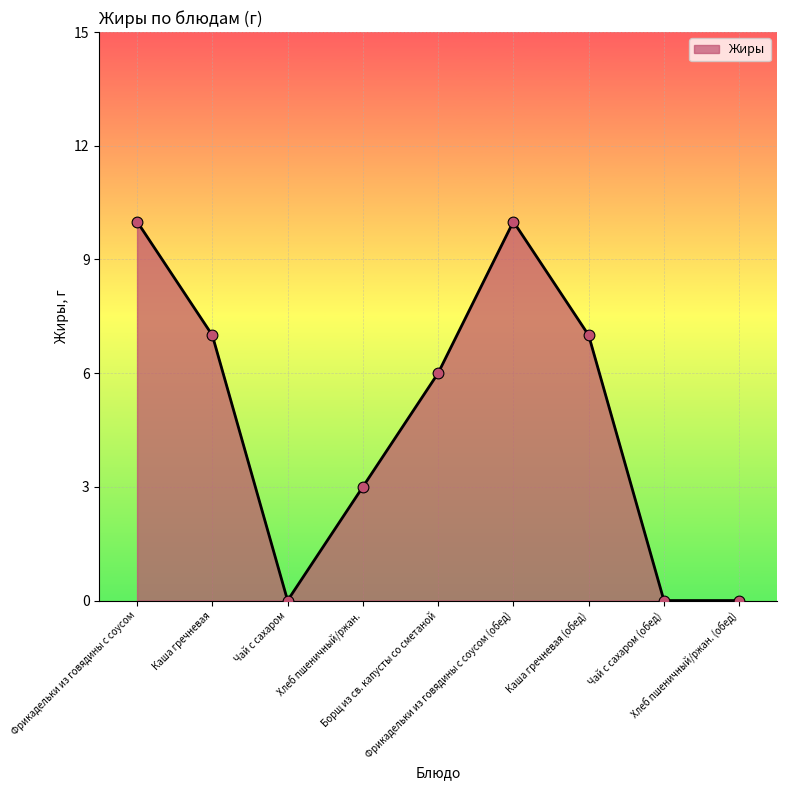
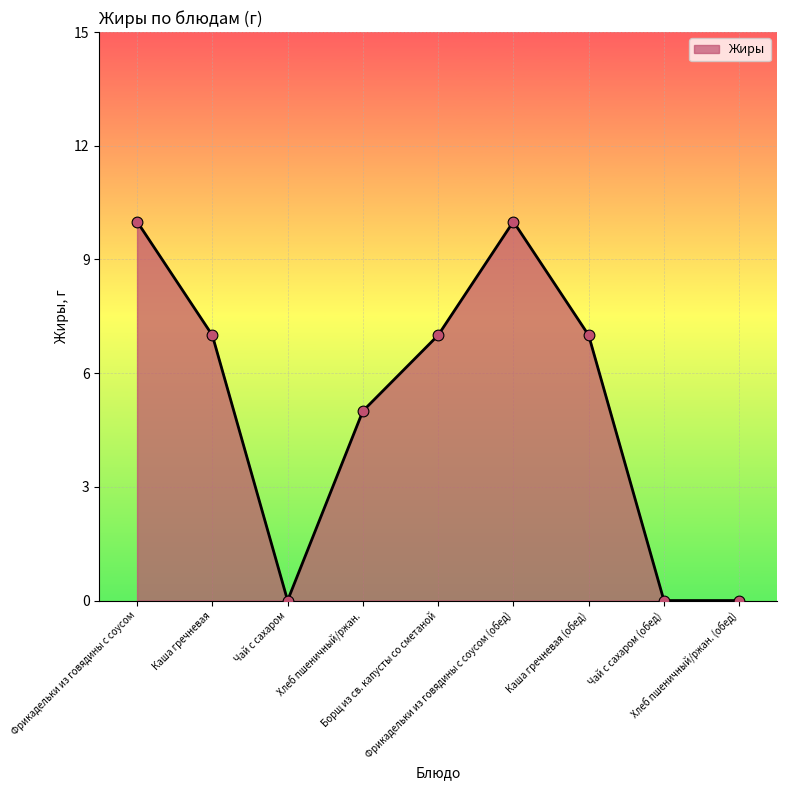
  {
    "Фрикадельки из говядины с соусом": 10,
    "Каша гречневая": 7,
    "Чай с сахаром": 0,
-   "Хлеб пшеничный/ржан.": 3,
-   "Борщ из св. капусты со сметаной": 6,
+   "Хлеб пшеничный/ржан.": 5,
+   "Борщ из св. капусты со сметаной": 7,
    "Фрикадельки из говядины с соусом (обед)": 10,
    "Каша гречневая (обед)": 7,
    "Чай с сахаром (обед)": 0,
    "Хлеб пшеничный/ржан. (обед)": 0
  }
